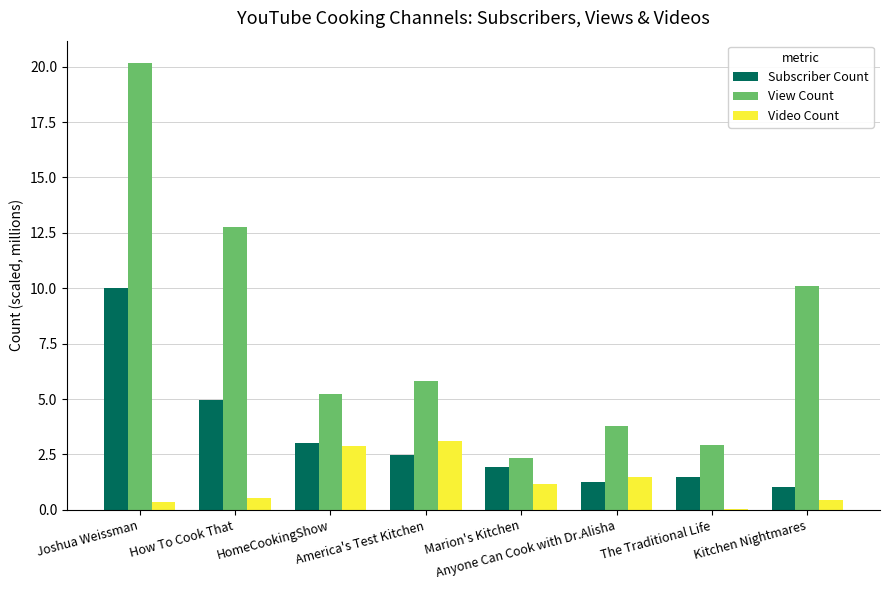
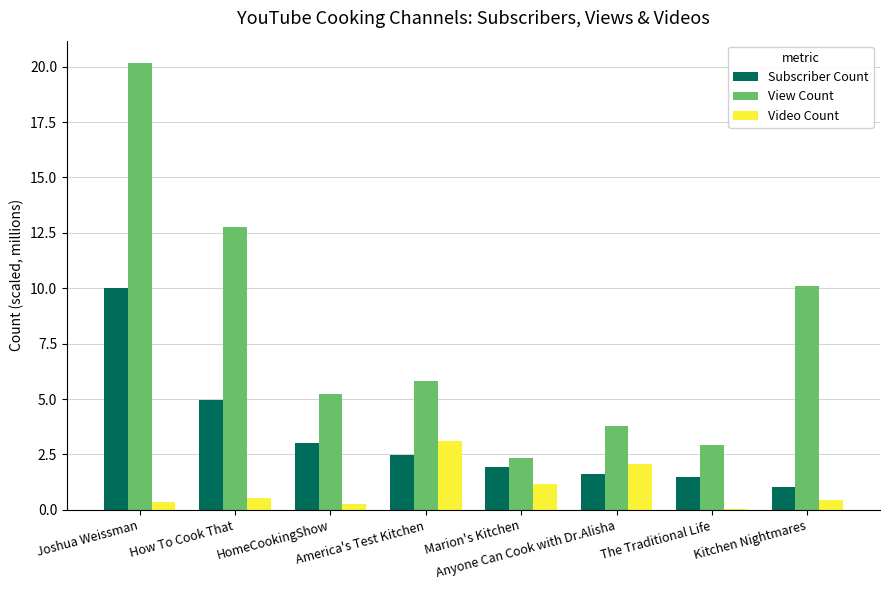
  {
    "Subscriber Count": {
      "Joshua Weissman": 10.0,
      "How To Cook That": 5.0,
      "HomeCookingShow": 3.0,
      "America's Test Kitchen": 2.5,
      "Marion's Kitchen": 2.0,
-     "Anyone Can Cook with Dr.Alisha": 1.3,
+     "Anyone Can Cook with Dr.Alisha": 1.6,
      "The Traditional Life": 1.5,
      "Kitchen Nightmares": 1.0
    },
    "View Count": {
      "Joshua Weissman": 20.2,
      "How To Cook That": 12.8,
      "HomeCookingShow": 5.2,
      "America's Test Kitchen": 5.8,
      "Marion's Kitchen": 2.3,
      "Anyone Can Cook with Dr.Alisha": 3.8,
      "The Traditional Life": 2.9,
      "Kitchen Nightmares": 10.1
    },
    "Video Count": {
      "Joshua Weissman": 0.4,
      "How To Cook That": 0.5,
-     "HomeCookingShow": 2.9,
+     "HomeCookingShow": 0.3,
      "America's Test Kitchen": 3.1,
      "Marion's Kitchen": 1.2,
-     "Anyone Can Cook with Dr.Alisha": 1.5,
+     "Anyone Can Cook with Dr.Alisha": 2.1,
      "Kitchen Nightmares": 0.4
    }
  }
